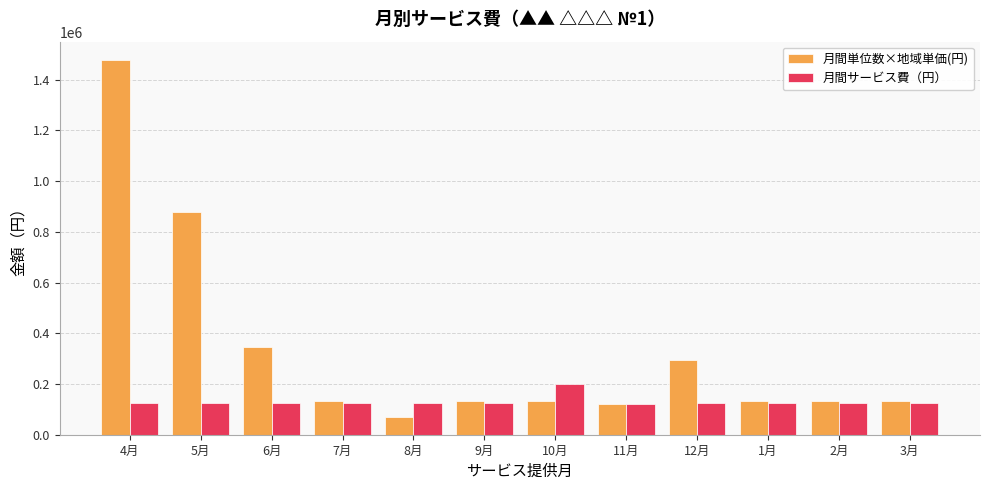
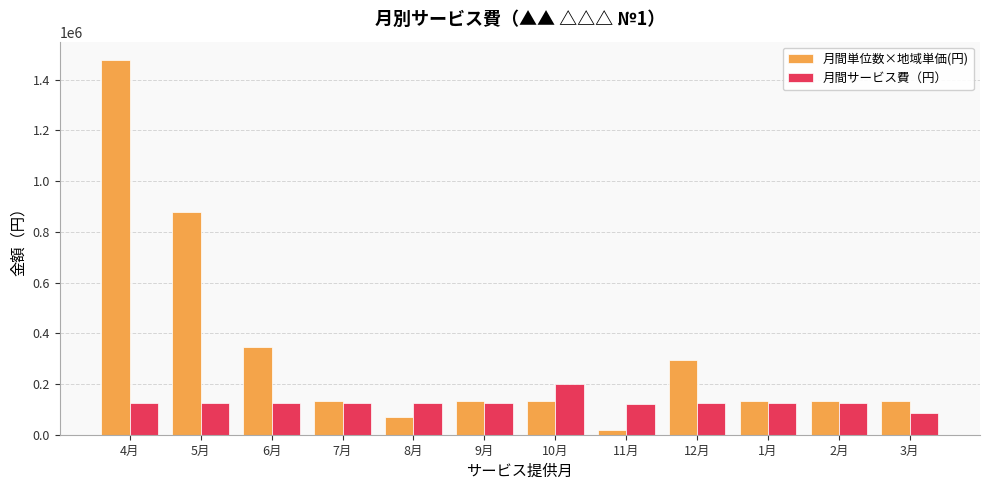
  {
    "月間単位数×地域単価(円)": {
      "4月": 1480000,
      "5月": 880000,
      "6月": 350000,
      "7月": 130000,
      "8月": 70000,
      "9月": 130000,
      "10月": 130000,
-     "11月": 120000,
+     "11月": 20000,
      "12月": 290000,
      "1月": 130000,
      "2月": 130000,
      "3月": 130000
    },
    "月間サービス費（円）": {
      "4月": 130000,
      "5月": 130000,
      "6月": 130000,
      "7月": 130000,
      "8月": 130000,
      "9月": 130000,
      "10月": 200000,
      "11月": 120000,
      "12月": 130000,
      "1月": 130000,
      "2月": 130000,
-     "3月": 130000
+     "3月": 90000
    }
  }
